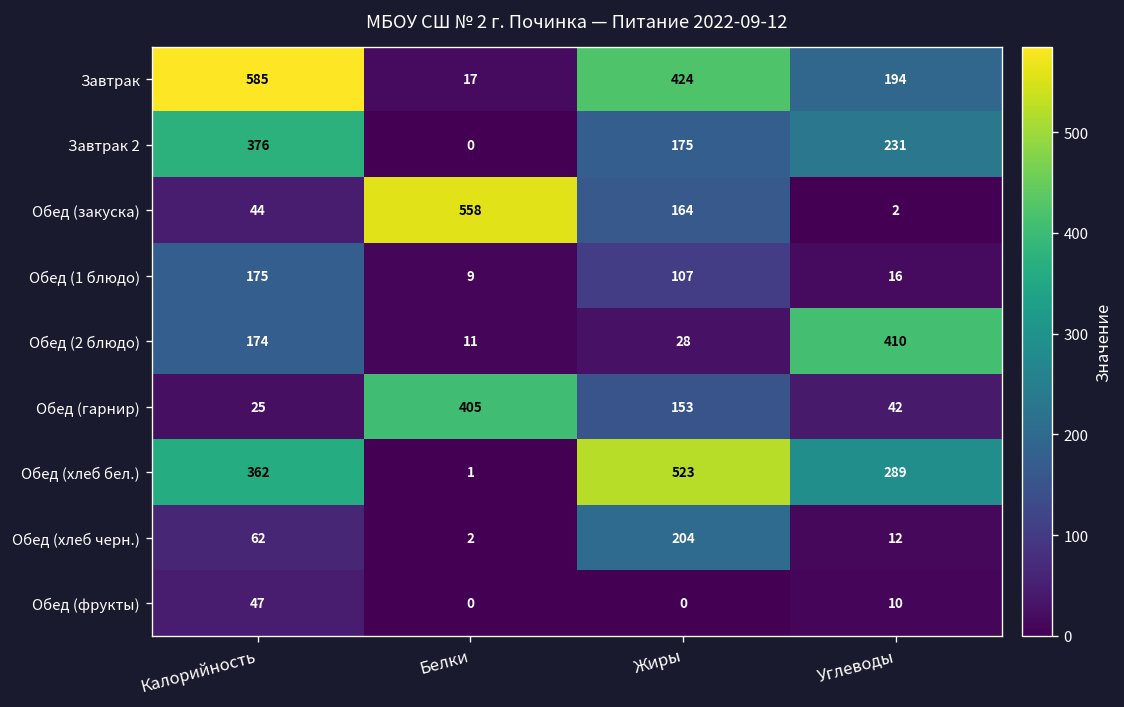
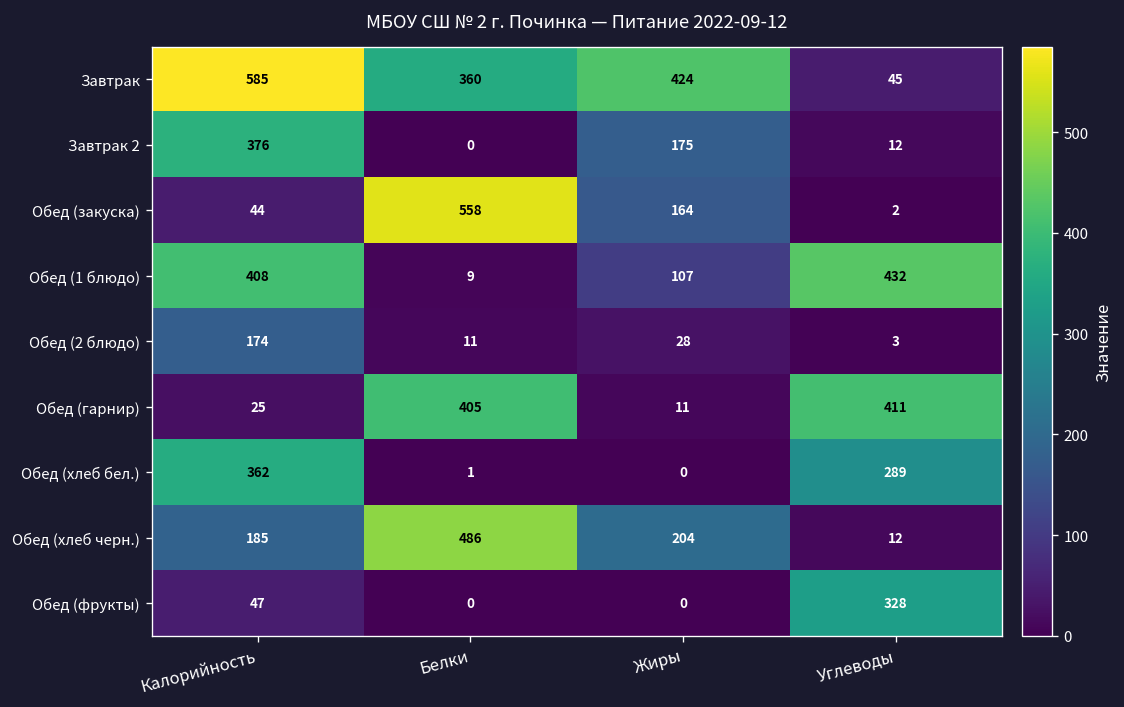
  {
    "Завтрак": {
      "Калорийность": 585,
-     "Белки": 17,
+     "Белки": 360,
      "Жиры": 424,
-     "Углеводы": 194
+     "Углеводы": 45
    },
    "Завтрак 2": {
      "Калорийность": 376,
      "Белки": 0,
      "Жиры": 175,
-     "Углеводы": 231
+     "Углеводы": 12
    },
    "Обед (закуска)": {
      "Калорийность": 44,
      "Белки": 558,
      "Жиры": 164,
      "Углеводы": 2
    },
    "Обед (1 блюдо)": {
-     "Калорийность": 175,
+     "Калорийность": 408,
      "Белки": 9,
      "Жиры": 107,
-     "Углеводы": 16
+     "Углеводы": 432
    },
    "Обед (2 блюдо)": {
      "Калорийность": 174,
      "Белки": 11,
      "Жиры": 28,
-     "Углеводы": 410
+     "Углеводы": 3
    },
    "Обед (гарнир)": {
      "Калорийность": 25,
      "Белки": 405,
-     "Жиры": 153,
-     "Углеводы": 42
+     "Жиры": 11,
+     "Углеводы": 411
    },
    "Обед (хлеб бел.)": {
      "Калорийность": 362,
      "Белки": 1,
-     "Жиры": 523,
+     "Жиры": 0,
      "Углеводы": 289
    },
    "Обед (хлеб черн.)": {
-     "Калорийность": 62,
-     "Белки": 2,
+     "Калорийность": 185,
+     "Белки": 486,
      "Жиры": 204,
      "Углеводы": 12
    },
    "Обед (фрукты)": {
      "Калорийность": 47,
      "Белки": 0,
      "Жиры": 0,
-     "Углеводы": 10
+     "Углеводы": 328
    }
  }
